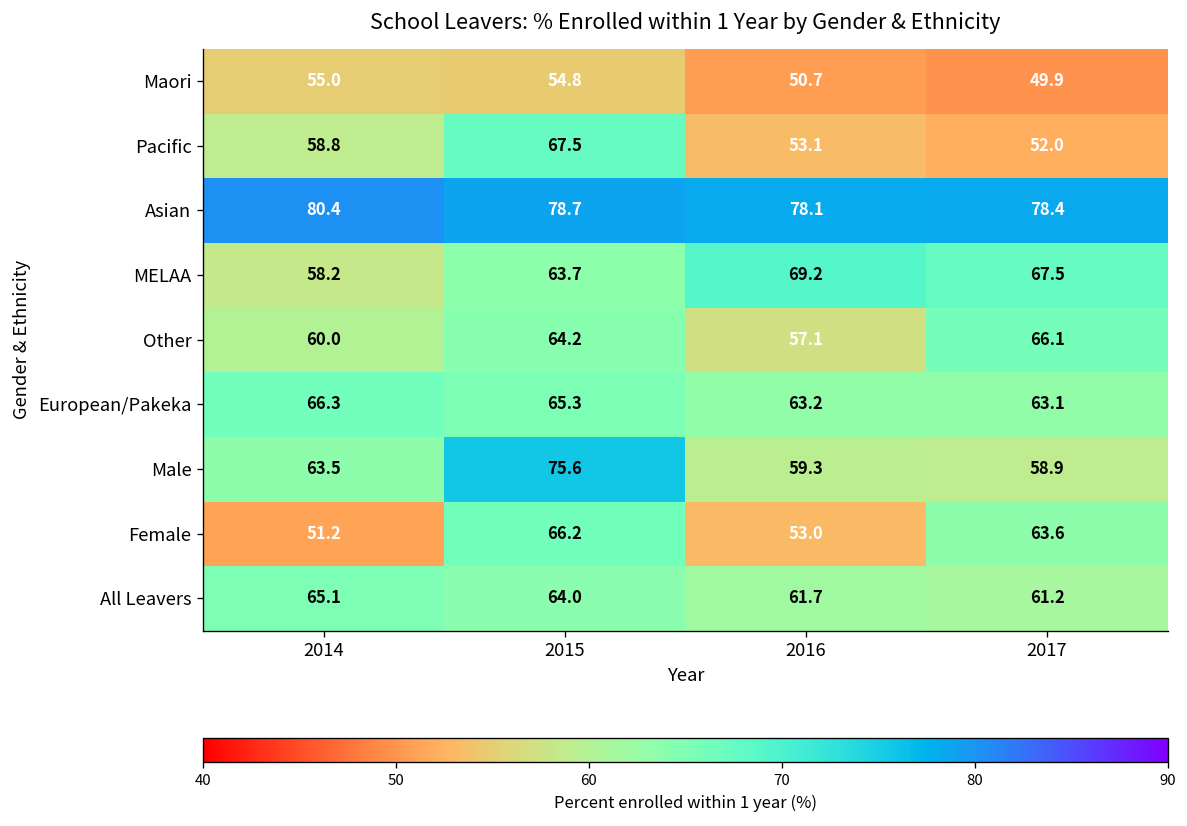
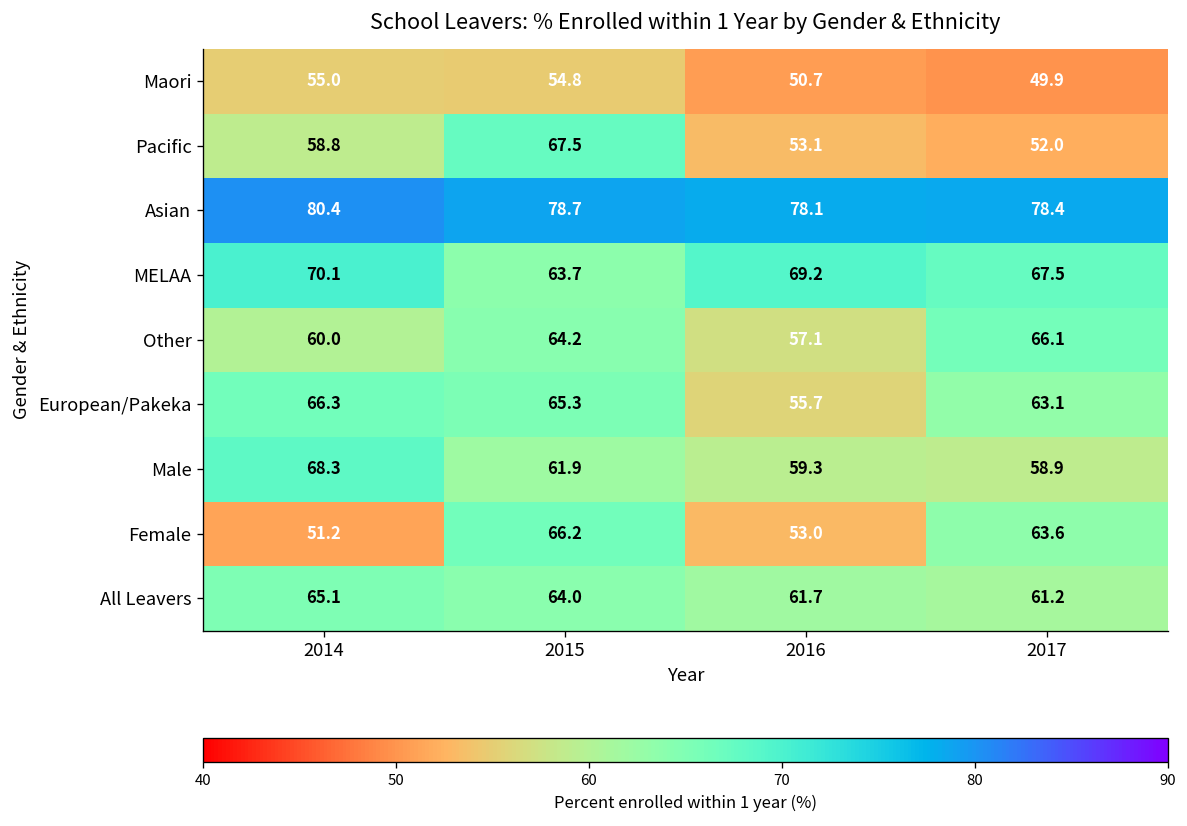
  {
    "Maori": {
      "2014": 55.0,
      "2015": 54.8,
      "2016": 50.7,
      "2017": 49.9
    },
    "Pacific": {
      "2014": 58.8,
      "2015": 67.5,
      "2016": 53.1,
      "2017": 52.0
    },
    "Asian": {
      "2014": 80.4,
      "2015": 78.7,
      "2016": 78.1,
      "2017": 78.4
    },
    "MELAA": {
-     "2014": 58.2,
+     "2014": 70.1,
      "2015": 63.7,
      "2016": 69.2,
      "2017": 67.5
    },
    "Other": {
      "2014": 60.0,
      "2015": 64.2,
      "2016": 57.1,
      "2017": 66.1
    },
    "European/Pakeka": {
      "2014": 66.3,
      "2015": 65.3,
-     "2016": 63.2,
+     "2016": 55.7,
      "2017": 63.1
    },
    "Male": {
-     "2014": 63.5,
-     "2015": 75.6,
+     "2014": 68.3,
+     "2015": 61.9,
      "2016": 59.3,
      "2017": 58.9
    },
    "Female": {
      "2014": 51.2,
      "2015": 66.2,
      "2016": 53.0,
      "2017": 63.6
    },
    "All Leavers": {
      "2014": 65.1,
      "2015": 64.0,
      "2016": 61.7,
      "2017": 61.2
    }
  }
